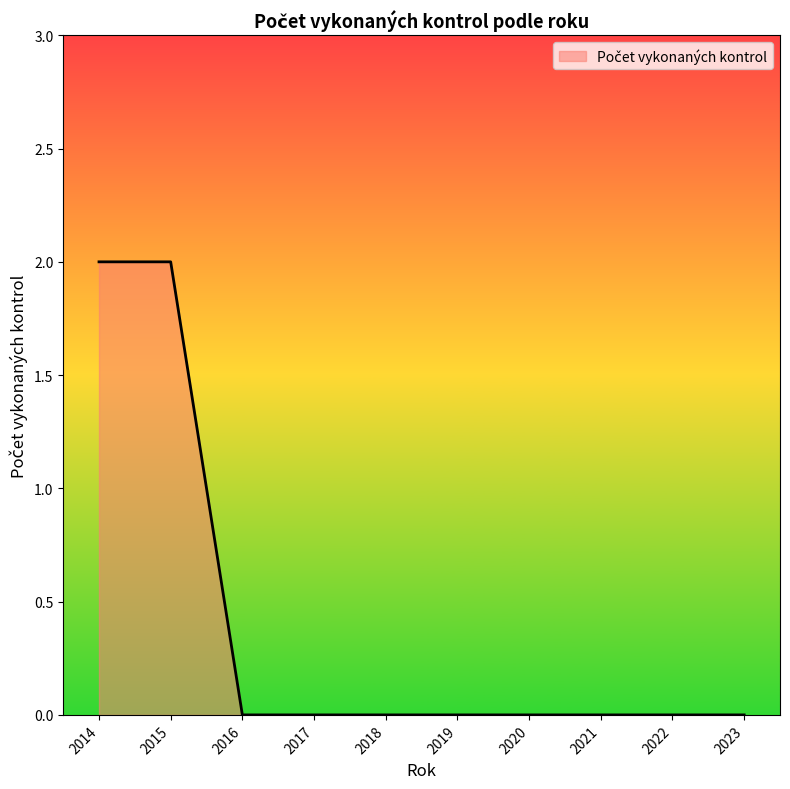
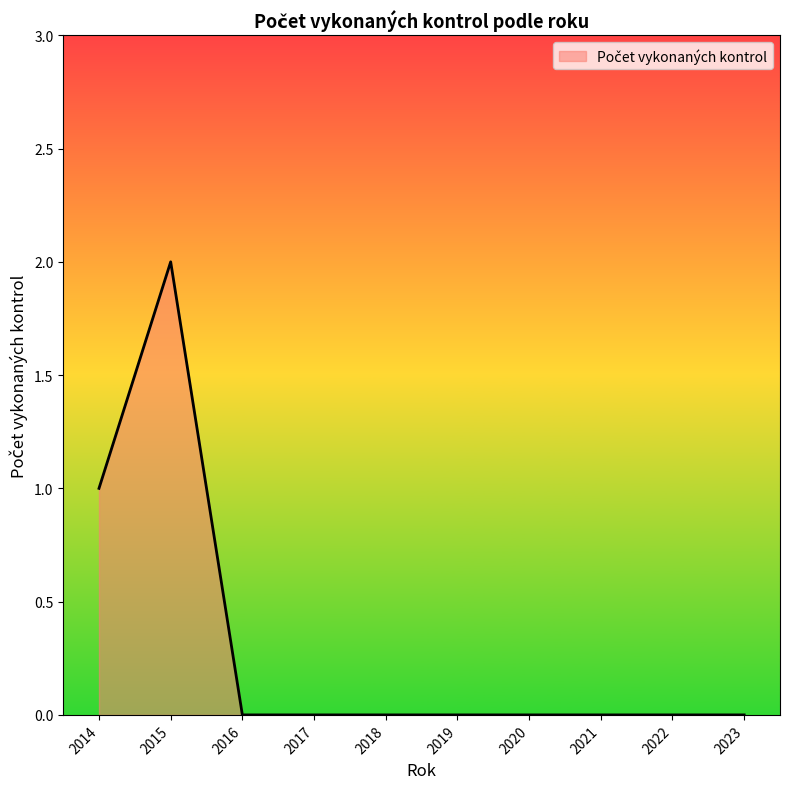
  {
-   "2014": 2,
+   "2014": 1,
    "2015": 2,
    "2016": 0,
    "2017": 0,
    "2018": 0,
    "2019": 0,
    "2020": 0,
    "2021": 0,
    "2022": 0,
    "2023": 0
  }
